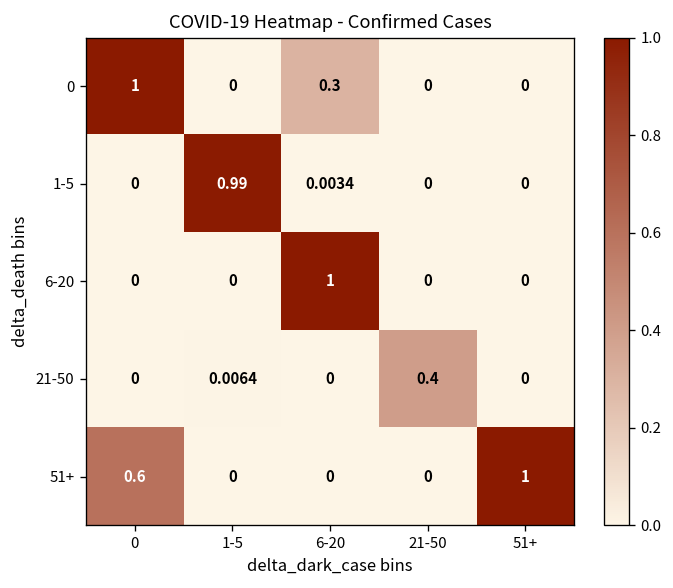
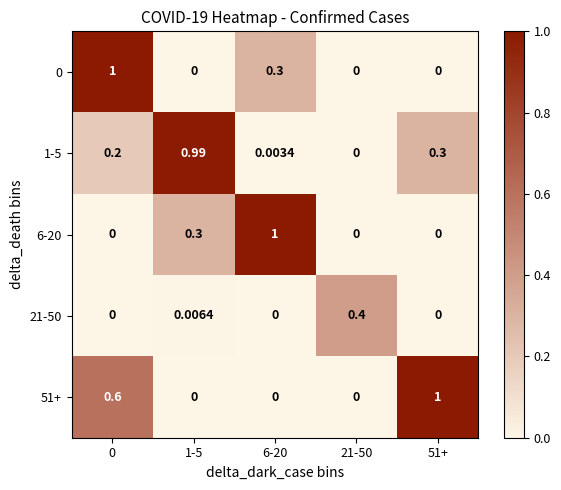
  {
    "0": {
      "0": 1,
      "1-5": 0,
      "6-20": 0.3,
      "21-50": 0,
      "51+": 0
    },
    "1-5": {
-     "0": 0,
+     "0": 0.2,
      "1-5": 0.99,
      "6-20": 0.0034,
      "21-50": 0,
-     "51+": 0
+     "51+": 0.3
    },
    "6-20": {
      "0": 0,
-     "1-5": 0,
+     "1-5": 0.3,
      "6-20": 1,
      "21-50": 0,
      "51+": 0
    },
    "21-50": {
      "0": 0,
      "1-5": 0.0064,
      "6-20": 0,
      "21-50": 0.4,
      "51+": 0
    },
    "51+": {
      "0": 0.6,
      "1-5": 0,
      "6-20": 0,
      "21-50": 0,
      "51+": 1
    }
  }
